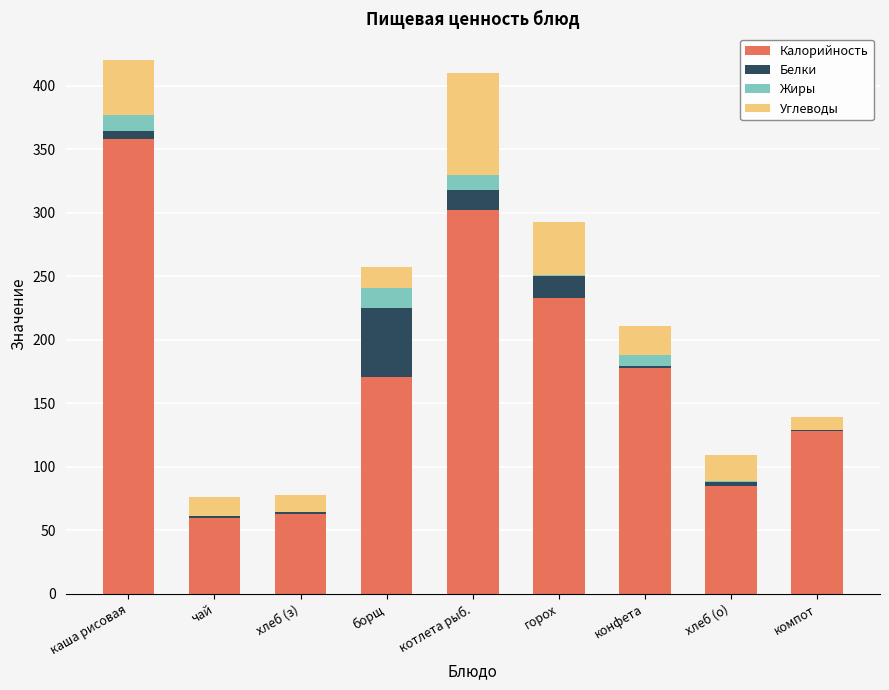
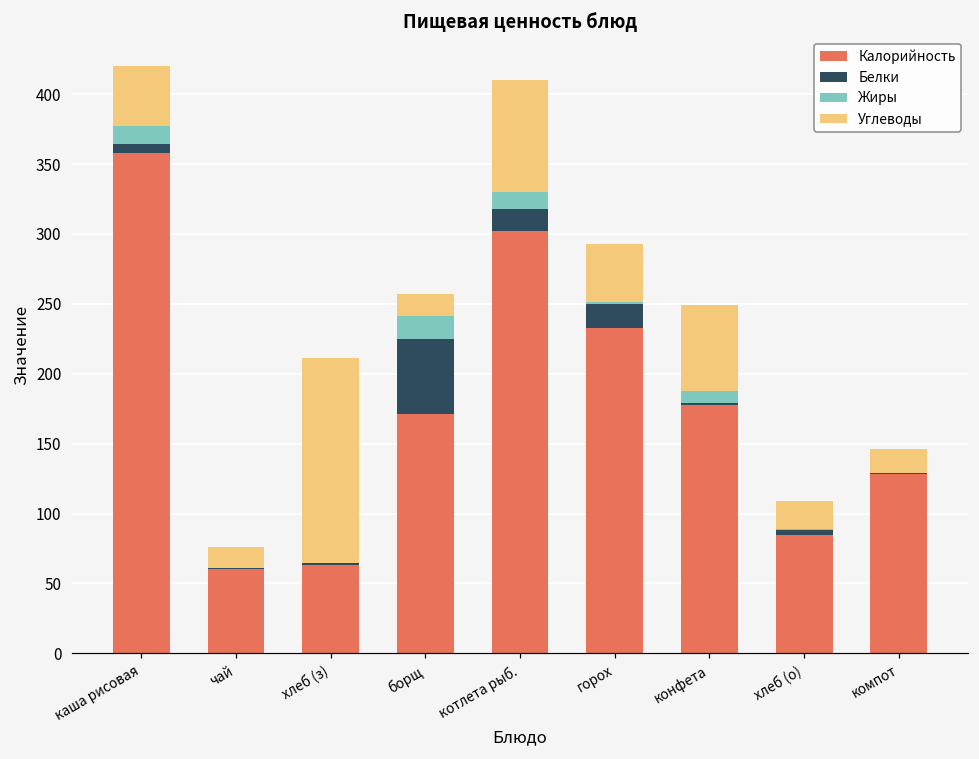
  {
    "Калорийность": {
      "каша рисовая": 358,
      "чай": 60,
      "хлеб (з)": 63,
      "борщ": 171,
      "котлета рыб.": 302,
      "горох": 233,
      "конфета": 178,
      "хлеб (о)": 85,
      "компот": 128
    },
    "Белки": {
      "каша рисовая": 6,
      "борщ": 54,
      "котлета рыб.": 16,
      "горох": 17,
      "хлеб (о)": 3
    },
    "Жиры": {
      "каша рисовая": 13,
      "чай": 0,
      "хлеб (з)": 0,
      "борщ": 16,
      "котлета рыб.": 12,
      "конфета": 9,
      "компот": 0
    },
    "Углеводы": {
      "каша рисовая": 43,
      "чай": 15,
-     "хлеб (з)": 13,
+     "хлеб (з)": 147,
      "борщ": 16,
      "котлета рыб.": 80,
      "горох": 42,
-     "конфета": 23,
+     "конфета": 61,
      "хлеб (о)": 20,
-     "компот": 10
+     "компот": 17
    }
  }
